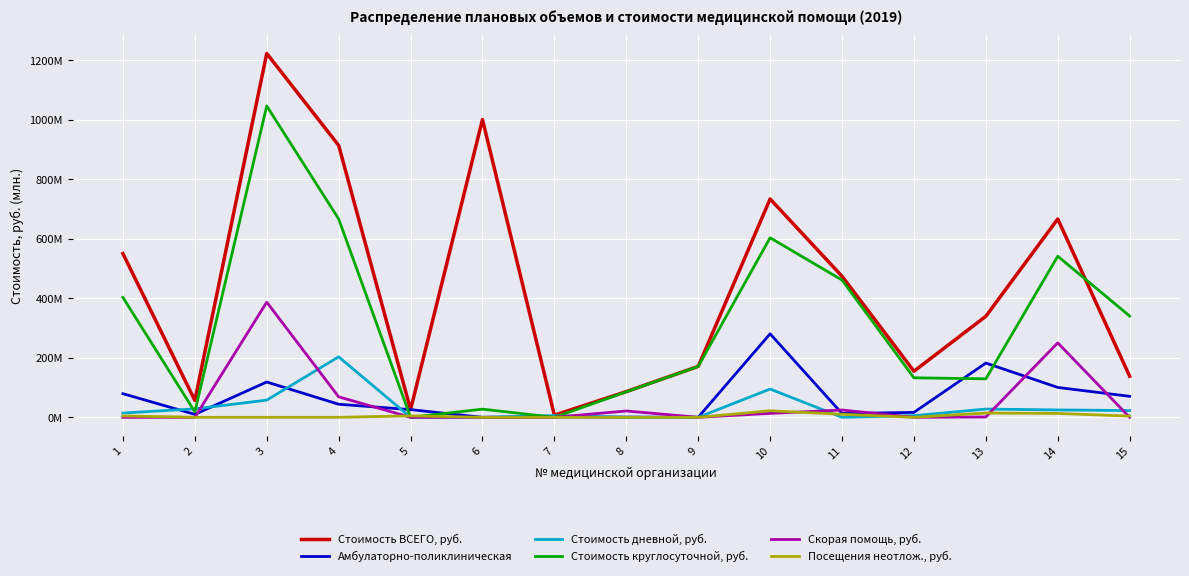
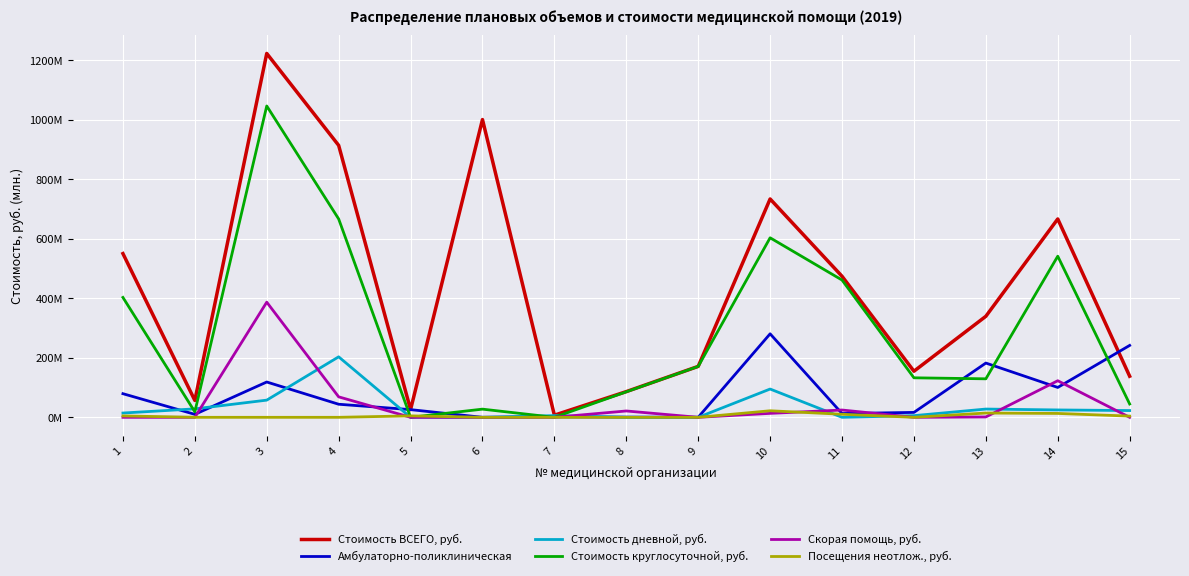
  {
    "Стоимость ВСЕГО, руб.": {
      "1": 550000000,
      "2": 60000000,
      "3": 1220000000,
      "4": 910000000,
      "6": 1000000000,
      "10": 730000000,
      "11": 470000000,
      "12": 150000000,
      "13": 340000000,
      "14": 670000000,
      "15": 140000000
    },
    "Амбулаторно-поликлиническая": {
      "1": 80000000,
      "3": 120000000,
      "4": 40000000,
      "10": 280000000,
      "12": 20000000,
      "13": 180000000,
      "14": 100000000,
-     "15": 70000000
+     "15": 240000000
    },
    "Стоимость дневной, руб.": {
      "1": 10000000,
      "2": 30000000,
      "3": 60000000,
      "4": 200000000,
      "10": 100000000,
      "11": 0,
      "13": 30000000,
      "14": 20000000,
      "15": 20000000
    },
    "Стоимость круглосуточной, руб.": {
      "1": 400000000,
      "3": 1050000000,
      "4": 670000000,
      "6": 30000000,
      "10": 600000000,
      "11": 460000000,
      "12": 130000000,
      "13": 130000000,
      "14": 540000000,
-     "15": 340000000
+     "15": 40000000
    },
    "Скорая помощь, руб.": {
      "3": 390000000,
      "4": 70000000,
      "8": 20000000,
      "10": 10000000,
      "11": 20000000,
      "13": 0,
-     "14": 250000000
+     "14": 120000000
    },
    "Посещения неотлож., руб.": {
      "3": 0,
      "4": 0,
      "10": 20000000,
      "13": 10000000,
      "14": 10000000
    }
  }
